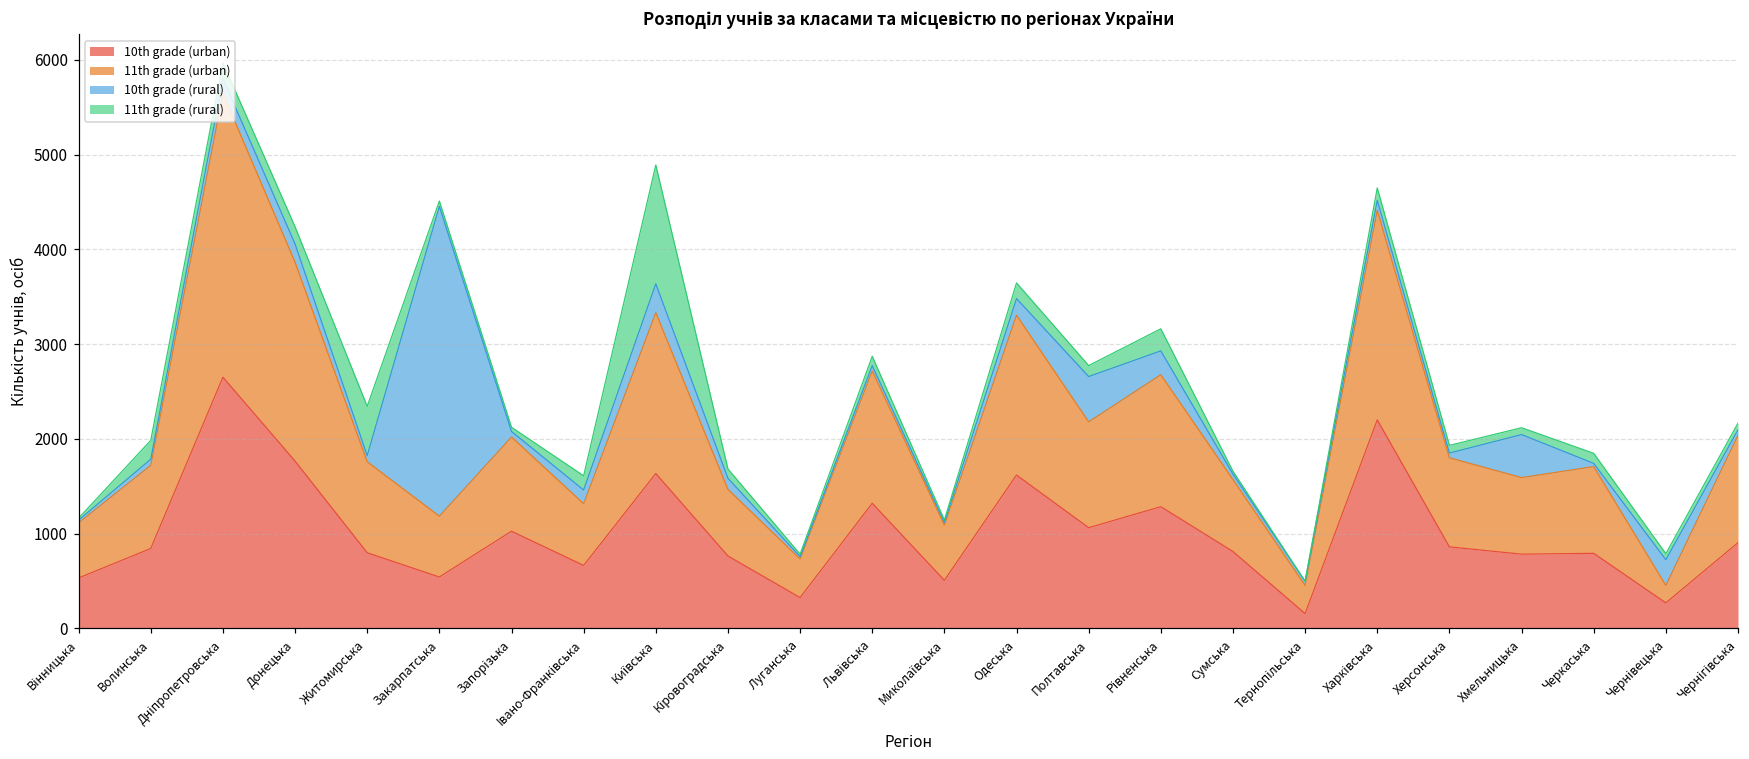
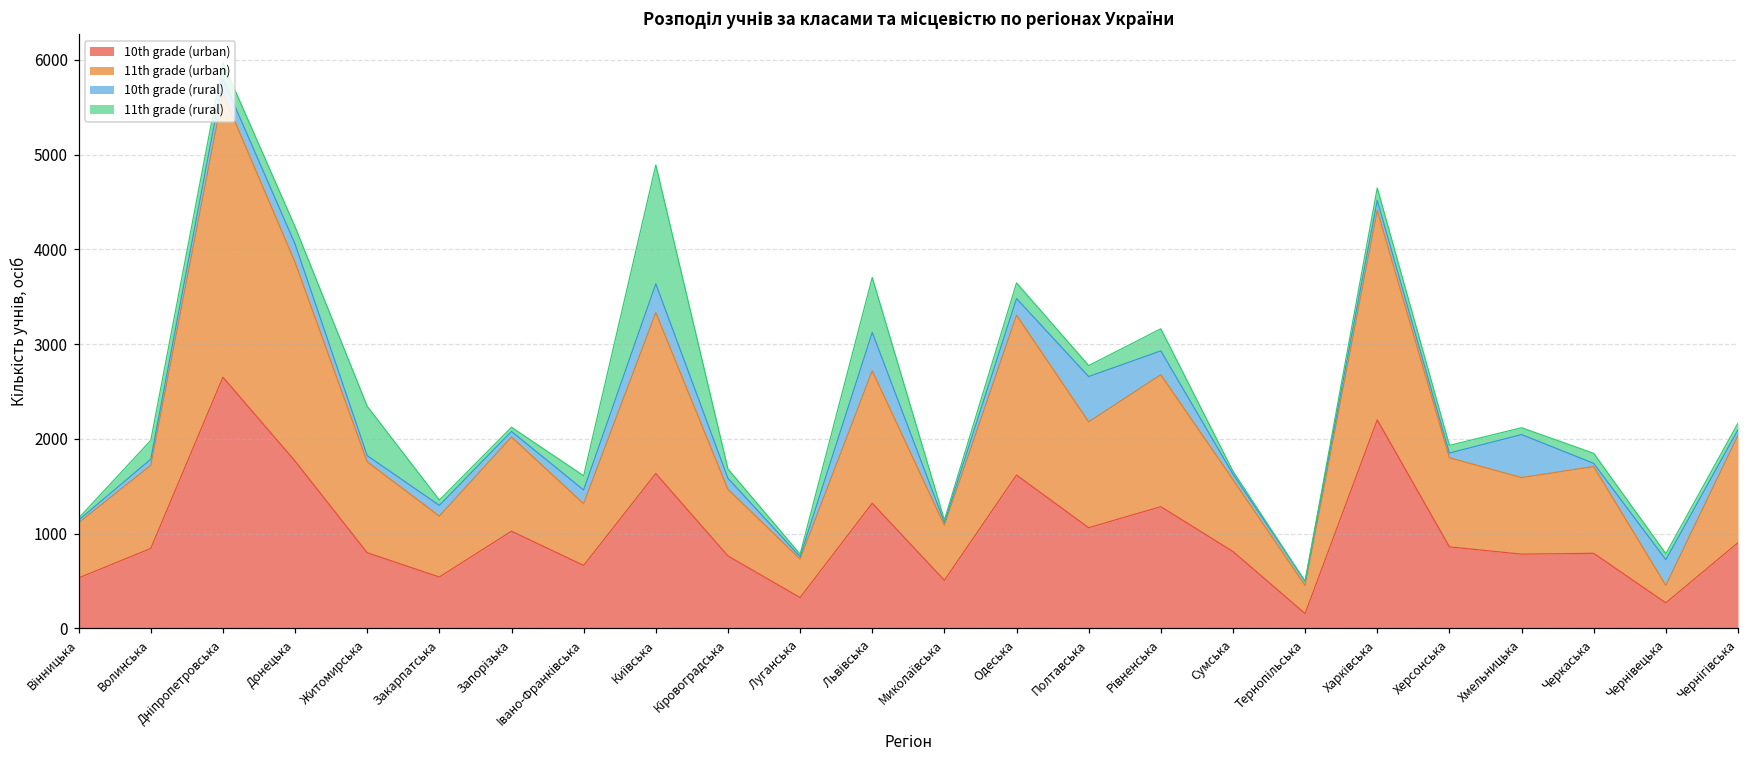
  {
    "10th grade (rural)": {
      "Волинська": 100,
      "Донецька": 200,
      "Житомирська": 100,
-     "Закарпатська": 3300,
+     "Закарпатська": 100,
      "Запорізька": 100,
      "Івано-Франківська": 100,
      "Київська": 300,
      "Кіровоградська": 100,
-     "Львівська": 100,
+     "Львівська": 400,
      "Одеська": 200,
      "Полтавська": 500,
      "Рівненська": 300,
      "Сумська": 100,
      "Харківська": 100,
      "Херсонська": 100,
      "Хмельницька": 500,
      "Черкаська": 0,
      "Чернівецька": 300,
      "Чернігівська": 100
    },
    "11th grade (rural)": {
      "Волинська": 200,
      "Донецька": 200,
      "Житомирська": 500,
      "Закарпатська": 100,
      "Запорізька": 0,
      "Івано-Франківська": 200,
      "Київська": 1300,
      "Кіровоградська": 100,
-     "Львівська": 100,
+     "Львівська": 600,
      "Одеська": 200,
      "Полтавська": 100,
      "Рівненська": 200,
      "Сумська": 0,
      "Харківська": 100,
      "Херсонська": 100,
      "Хмельницька": 100,
      "Черкаська": 100,
      "Чернівецька": 100,
      "Чернігівська": 100
    }
  }
